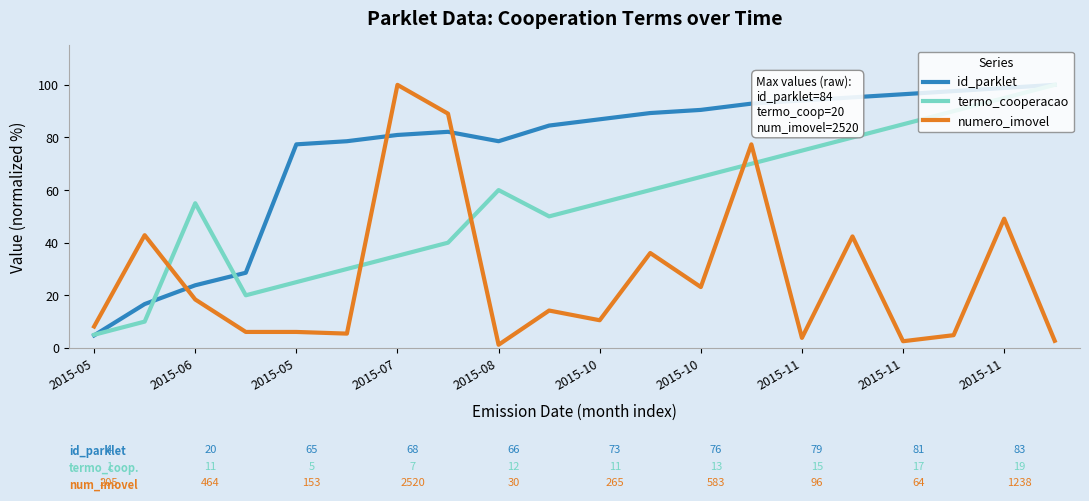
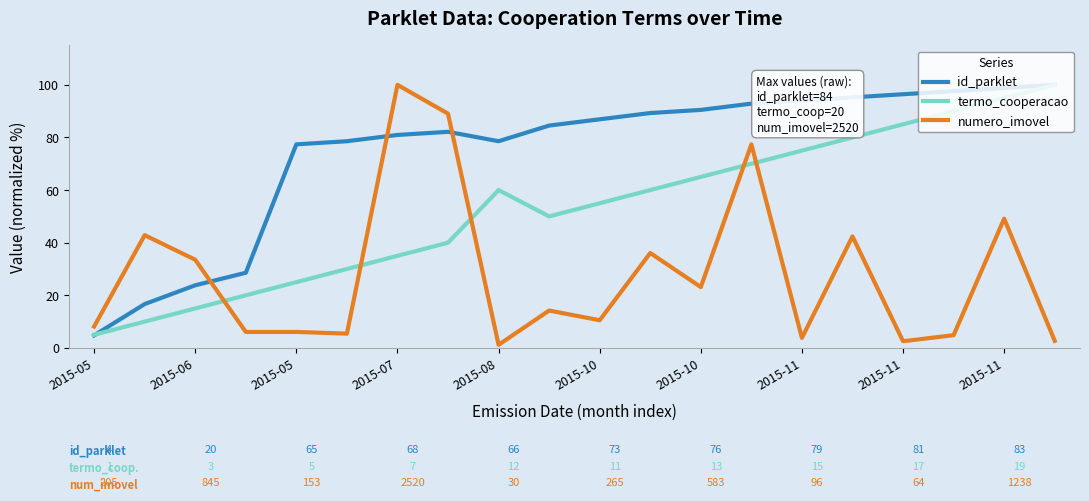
  {
    "id_parklet": {
      "2015-06": 24,
      "2015-08": 79
    },
    "termo_cooperacao": {
-     "2015-06": 11
+     "2015-06": 3
    },
    "numero_imovel": {
-     "2015-06": 464
+     "2015-06": 845
    }
  }
